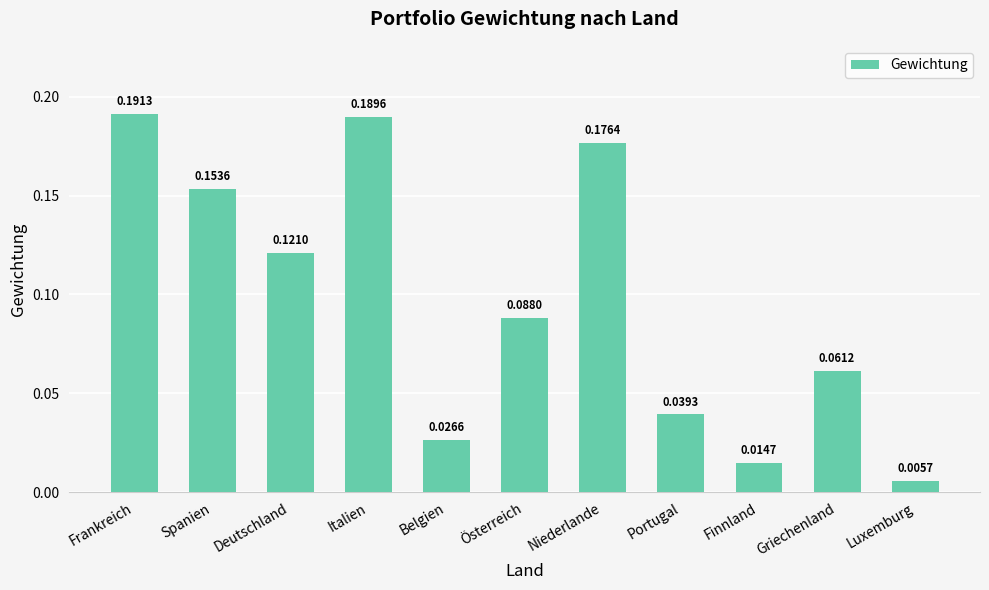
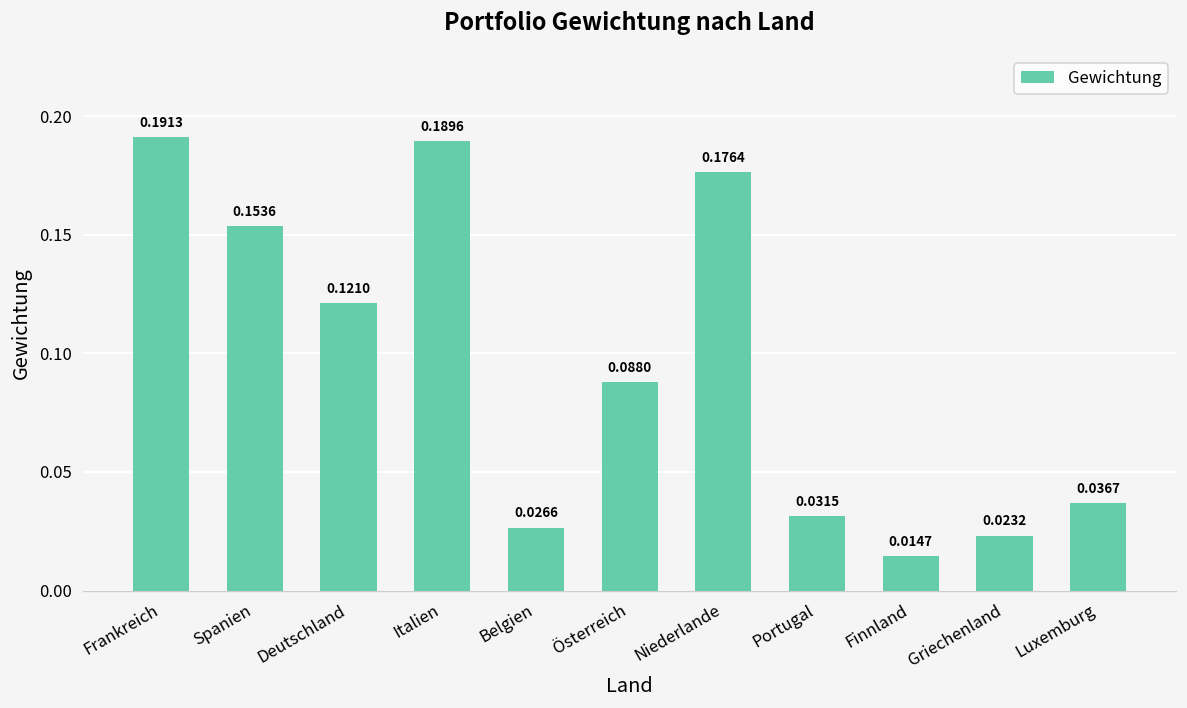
  {
    "Frankreich": 0.1913,
    "Spanien": 0.1536,
    "Deutschland": 0.1210,
    "Italien": 0.1896,
    "Belgien": 0.0266,
    "Österreich": 0.0880,
    "Niederlande": 0.1764,
-   "Portugal": 0.0393,
+   "Portugal": 0.0315,
    "Finnland": 0.0147,
-   "Griechenland": 0.0612,
-   "Luxemburg": 0.0057
+   "Griechenland": 0.0232,
+   "Luxemburg": 0.0367
  }
